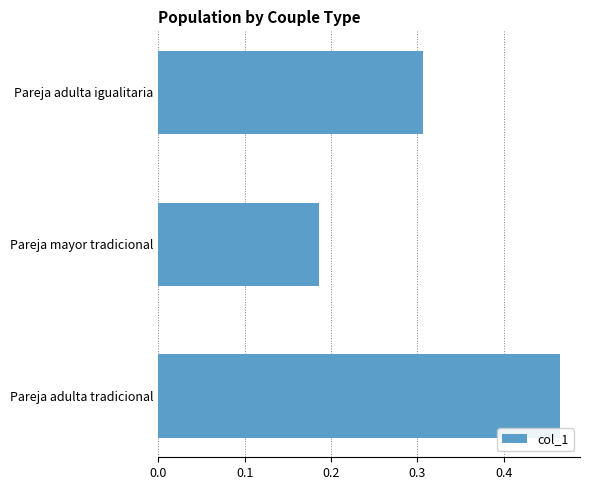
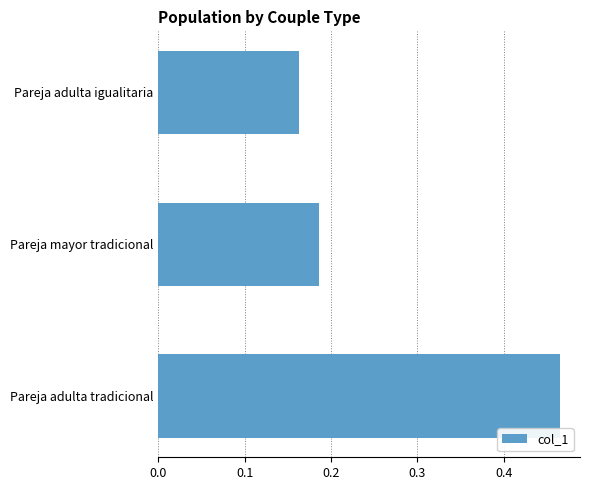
  {
-   "Pareja adulta igualitaria": 0.31,
+   "Pareja adulta igualitaria": 0.16,
    "Pareja mayor tradicional": 0.19,
    "Pareja adulta tradicional": 0.47
  }
